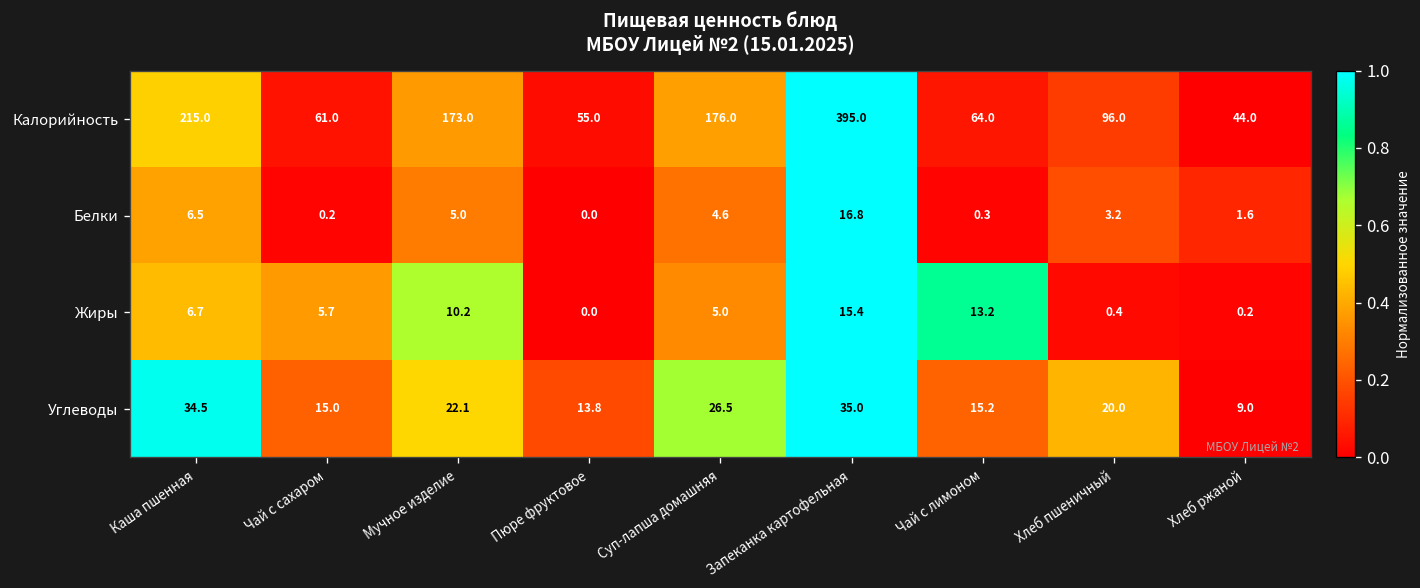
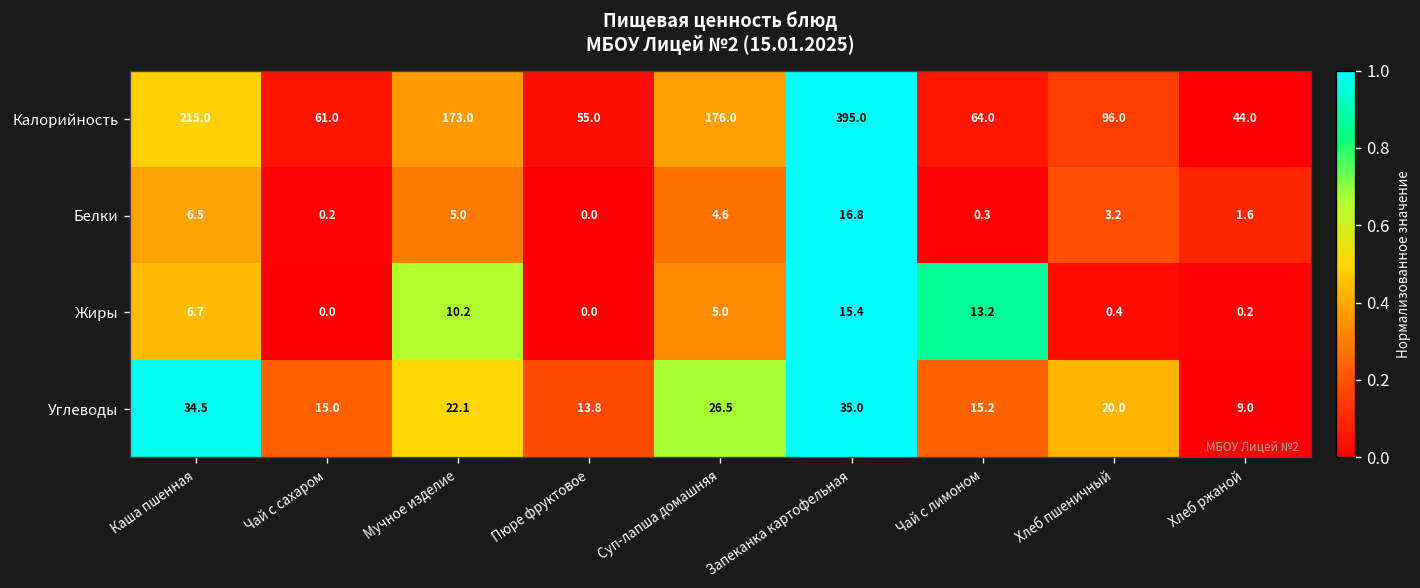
  {
    "Калорийность": {
      "Каша пшенная": 215.0,
      "Чай с сахаром": 61.0,
      "Мучное изделие": 173.0,
      "Пюре фруктовое": 55.0,
      "Суп-лапша домашняя": 176.0,
      "Запеканка картофельная": 395.0,
      "Чай с лимоном": 64.0,
      "Хлеб пшеничный": 96.0,
      "Хлеб ржаной": 44.0
    },
    "Белки": {
      "Каша пшенная": 6.5,
      "Чай с сахаром": 0.2,
      "Мучное изделие": 5.0,
      "Пюре фруктовое": 0.0,
      "Суп-лапша домашняя": 4.6,
      "Запеканка картофельная": 16.8,
      "Чай с лимоном": 0.3,
      "Хлеб пшеничный": 3.2,
      "Хлеб ржаной": 1.6
    },
    "Жиры": {
      "Каша пшенная": 6.7,
-     "Чай с сахаром": 5.7,
+     "Чай с сахаром": 0.0,
      "Мучное изделие": 10.2,
      "Пюре фруктовое": 0.0,
      "Суп-лапша домашняя": 5.0,
      "Запеканка картофельная": 15.4,
      "Чай с лимоном": 13.2,
      "Хлеб пшеничный": 0.4,
      "Хлеб ржаной": 0.2
    },
    "Углеводы": {
      "Каша пшенная": 34.5,
      "Чай с сахаром": 15.0,
      "Мучное изделие": 22.1,
      "Пюре фруктовое": 13.8,
      "Суп-лапша домашняя": 26.5,
      "Запеканка картофельная": 35.0,
      "Чай с лимоном": 15.2,
      "Хлеб пшеничный": 20.0
    }
  }
